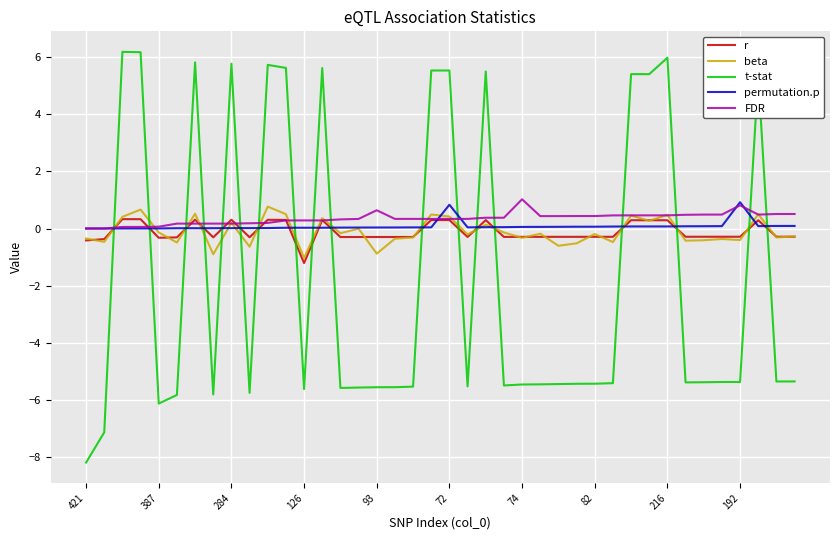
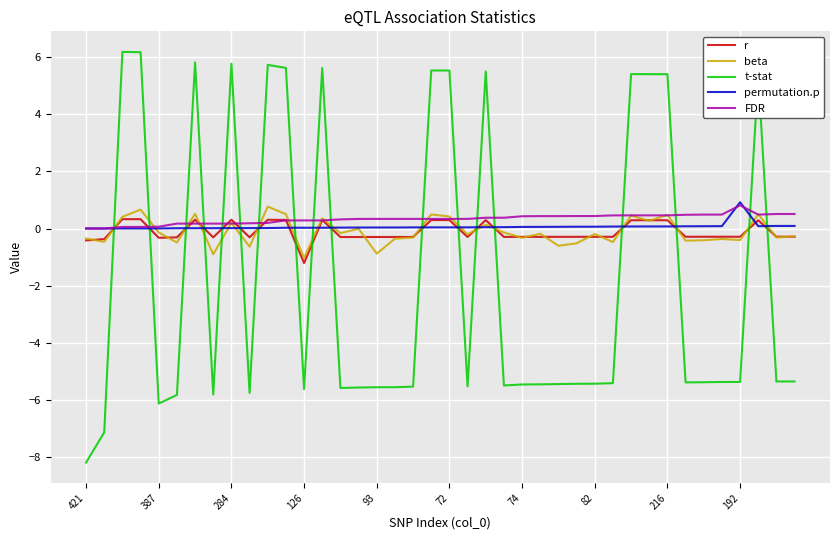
  {
    "r": {
      "387": -0.3,
      "284": 0.3,
      "126": -1.2,
      "93": -0.3,
      "82": -0.3,
      "216": 0.3,
      "192": -0.3
    },
    "beta": {
      "387": -0.1,
      "126": -1.0,
      "93": -0.9,
      "82": -0.2,
      "192": -0.4
    },
    "t-stat": {
      "421": -8.2,
      "387": -6.1,
      "284": 5.8,
      "126": -5.6,
      "93": -5.6,
      "72": 5.5,
      "74": -5.5,
      "82": -5.4,
-     "216": 6.0,
+     "216": 5.4,
      "192": -5.4
    },
    "permutation.p": {
      "284": 0.0,
      "126": 0.0,
      "93": 0.0,
-     "72": 0.8,
+     "72": 0.0,
      "74": 0.1,
      "82": 0.1,
      "216": 0.1,
      "192": 0.9
    },
    "FDR": {
      "126": 0.3,
-     "93": 0.6,
-     "74": 1.0,
+     "93": 0.3,
+     "74": 0.4,
      "82": 0.4,
      "192": 0.8
    }
  }
